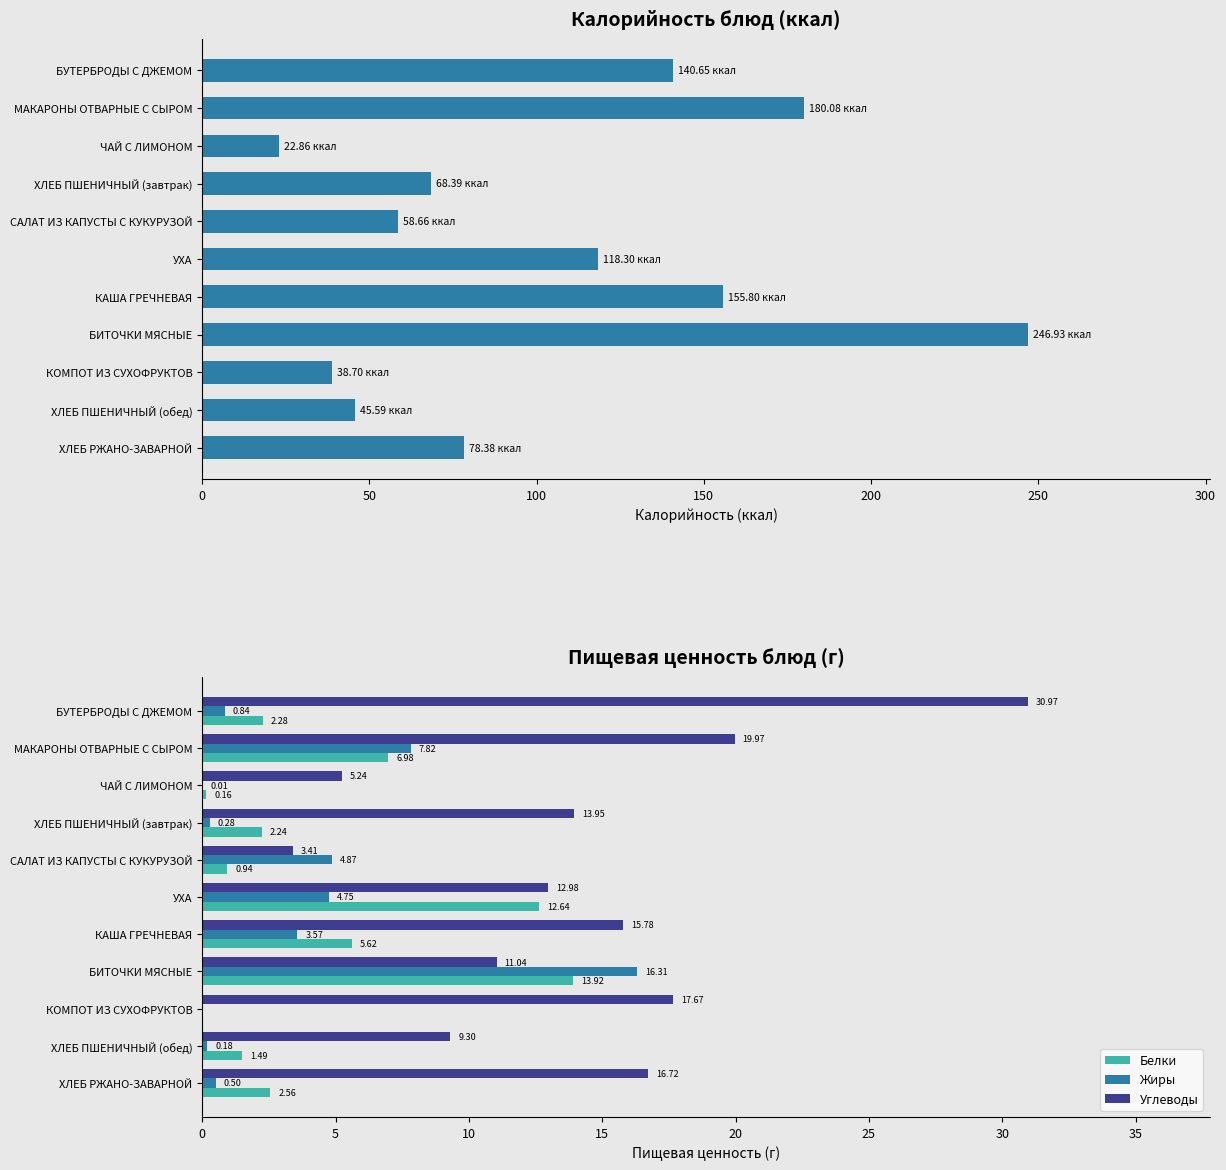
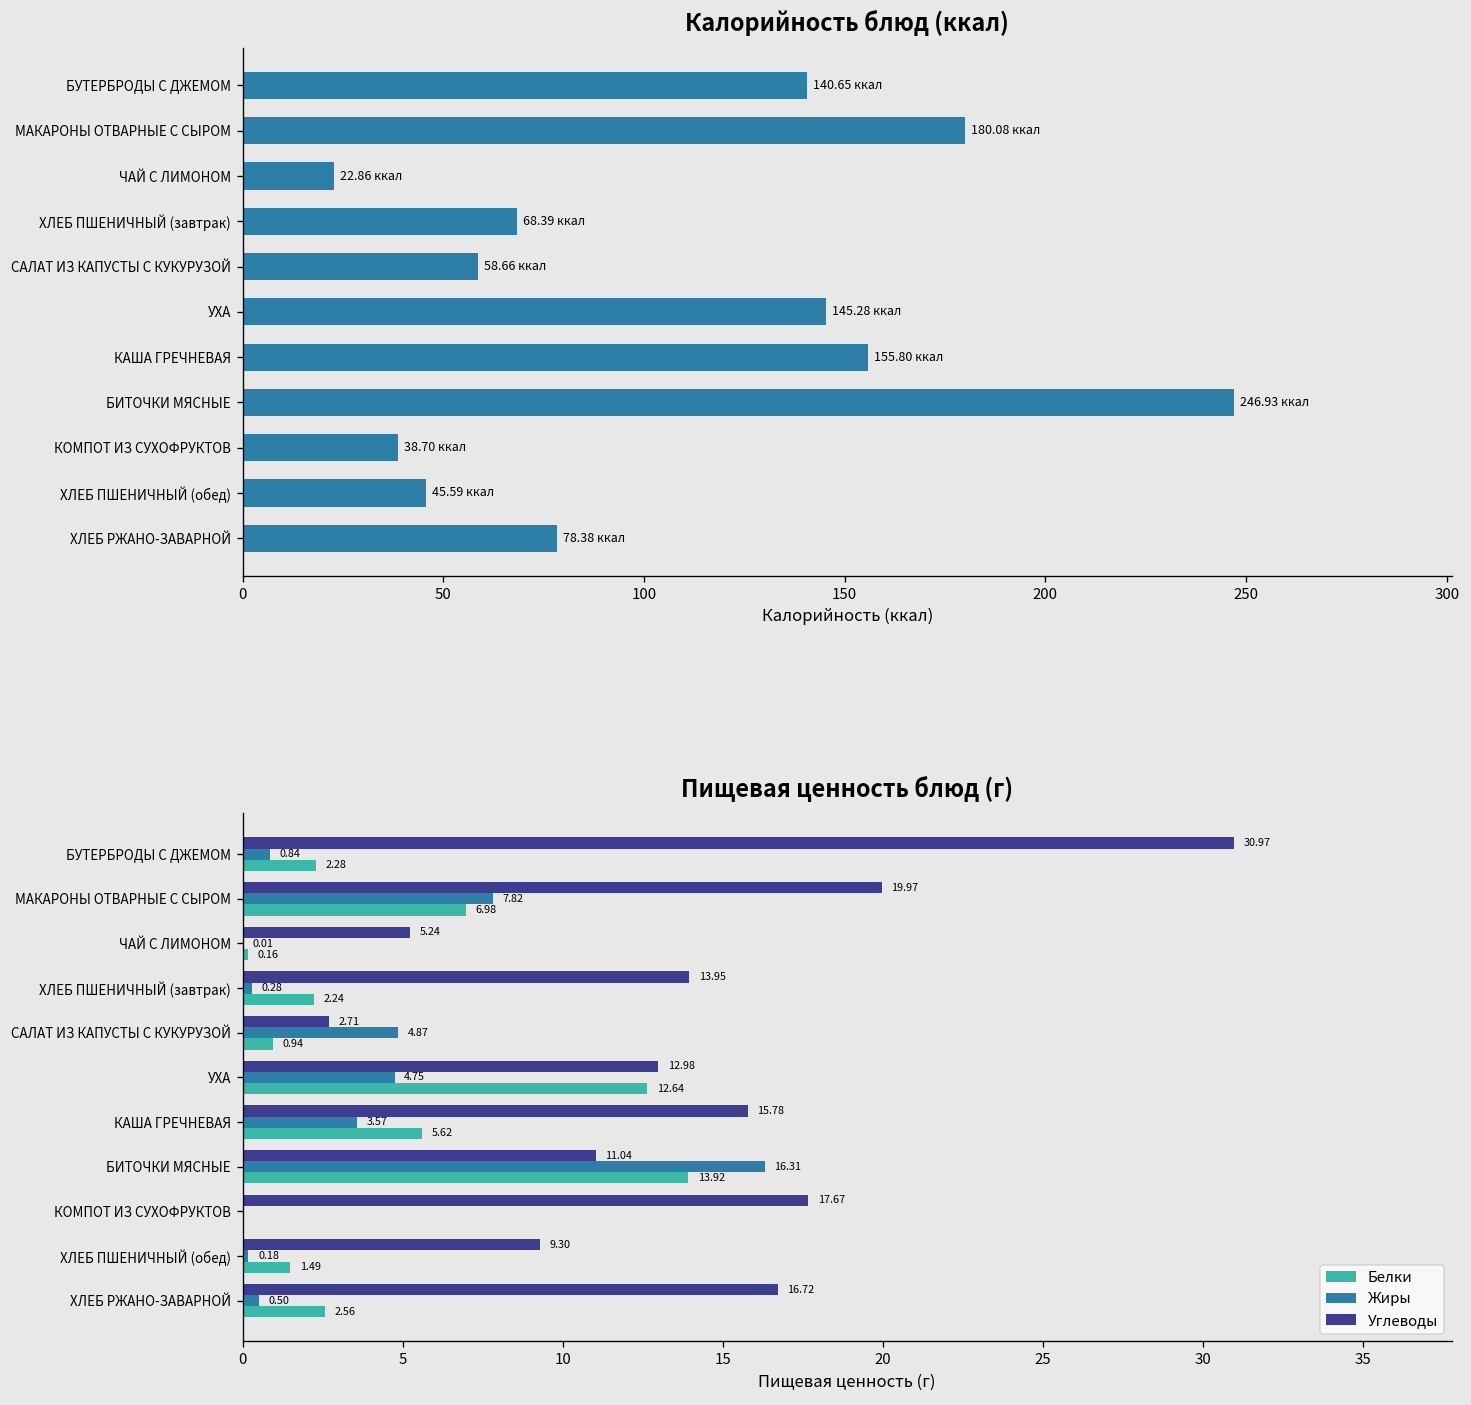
  {
    "Калорийность блюд (ккал)": {
      "БУТЕРБРОДЫ С ДЖЕМОМ": 140.65,
      "МАКАРОНЫ ОТВАРНЫЕ С СЫРОМ": 180.08,
      "ЧАЙ С ЛИМОНОМ": 22.86,
      "ХЛЕБ ПШЕНИЧНЫЙ (завтрак)": 68.39,
      "САЛАТ ИЗ КАПУСТЫ С КУКУРУЗОЙ": 58.66,
-     "УХА": 118.30,
+     "УХА": 145.28,
      "КАША ГРЕЧНЕВАЯ": 155.80,
      "БИТОЧКИ МЯСНЫЕ": 246.93,
      "КОМПОТ ИЗ СУХОФРУКТОВ": 38.70,
      "ХЛЕБ ПШЕНИЧНЫЙ (обед)": 45.59,
      "ХЛЕБ РЖАНО-ЗАВАРНОЙ": 78.38
    },
    "Пищевая ценность блюд (г)": {
      "Углеводы": {
        "БУТЕРБРОДЫ С ДЖЕМОМ": 30.97,
        "МАКАРОНЫ ОТВАРНЫЕ С СЫРОМ": 19.97,
        "ЧАЙ С ЛИМОНОМ": 5.24,
        "ХЛЕБ ПШЕНИЧНЫЙ (завтрак)": 13.95,
-       "САЛАТ ИЗ КАПУСТЫ С КУКУРУЗОЙ": 3.41,
+       "САЛАТ ИЗ КАПУСТЫ С КУКУРУЗОЙ": 2.71,
        "УХА": 12.98,
        "КАША ГРЕЧНЕВАЯ": 15.78,
        "БИТОЧКИ МЯСНЫЕ": 11.04,
        "КОМПОТ ИЗ СУХОФРУКТОВ": 17.67,
        "ХЛЕБ ПШЕНИЧНЫЙ (обед)": 9.30,
        "ХЛЕБ РЖАНО-ЗАВАРНОЙ": 16.72
      }
    }
  }
